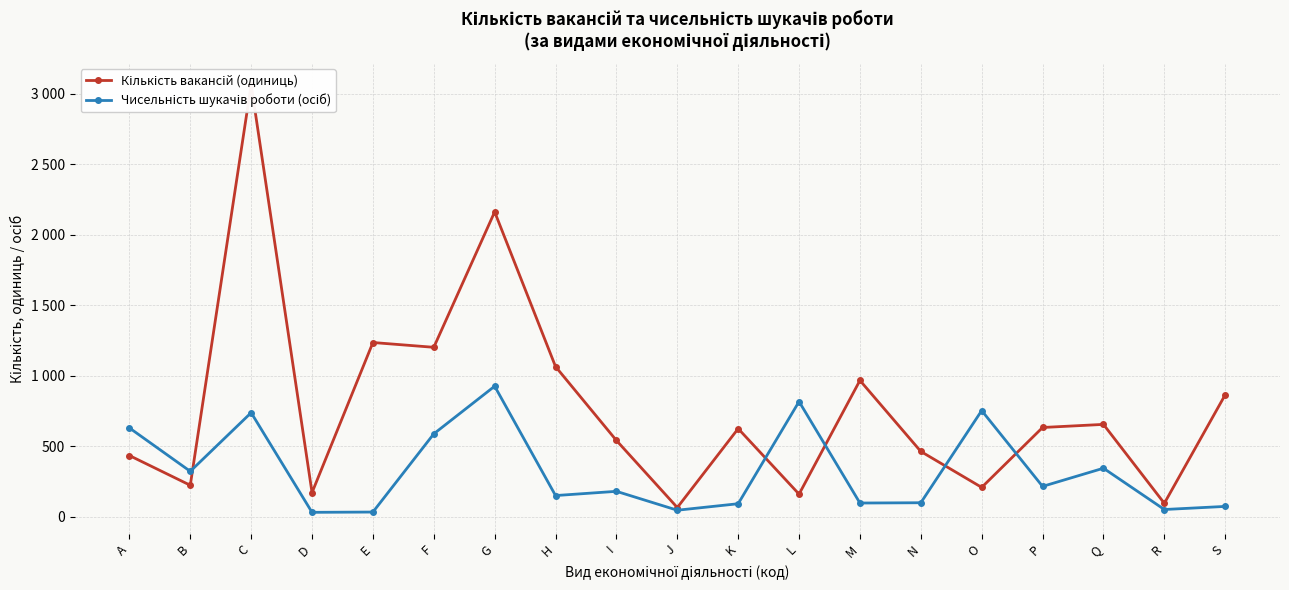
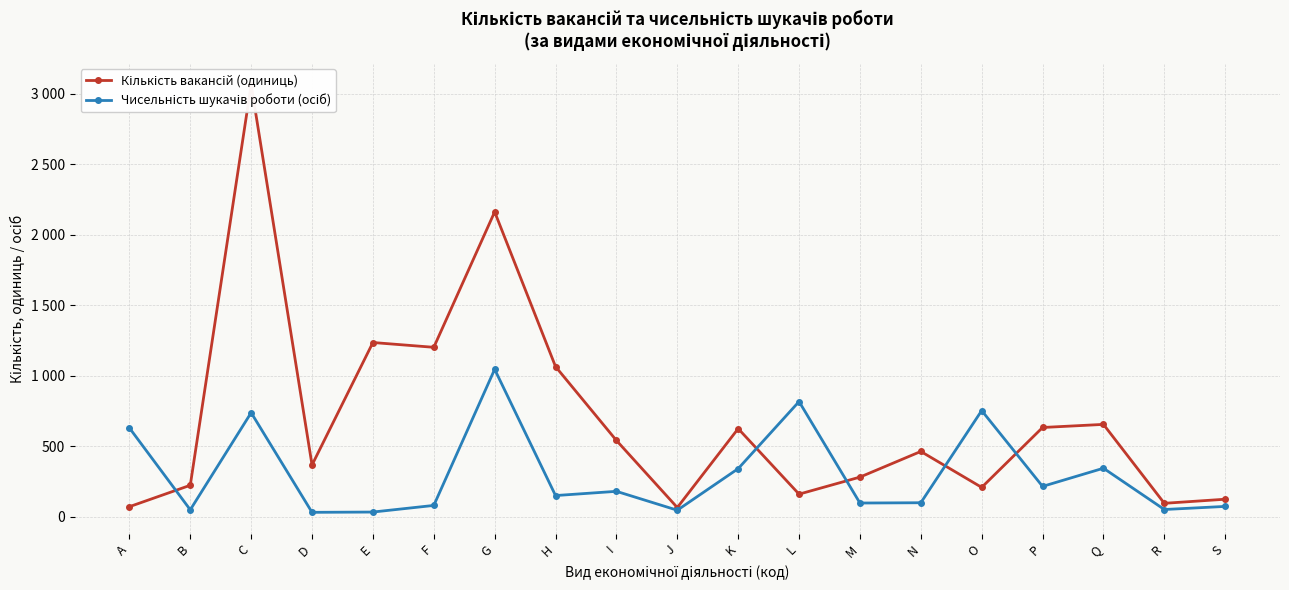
  {
    "Кількість вакансій (одиниць)": {
-     "A": 430,
+     "A": 70,
      "B": 220,
-     "D": 170,
+     "D": 370,
      "E": 1240,
      "F": 1200,
      "G": 2160,
      "H": 1070,
      "I": 540,
      "J": 70,
      "K": 630,
      "L": 160,
-     "M": 970,
+     "M": 280,
      "N": 460,
      "O": 210,
      "P": 630,
      "Q": 660,
      "R": 100,
-     "S": 870
+     "S": 120
    },
    "Чисельність шукачів роботи (осіб)": {
      "A": 630,
-     "B": 320,
+     "B": 50,
      "C": 740,
      "D": 30,
      "E": 30,
-     "F": 590,
-     "G": 930,
+     "F": 80,
+     "G": 1050,
      "H": 150,
      "I": 180,
      "J": 50,
-     "K": 90,
+     "K": 340,
      "L": 820,
      "M": 100,
      "N": 100,
      "O": 750,
      "P": 220,
      "Q": 340,
      "R": 50,
      "S": 70
    }
  }
